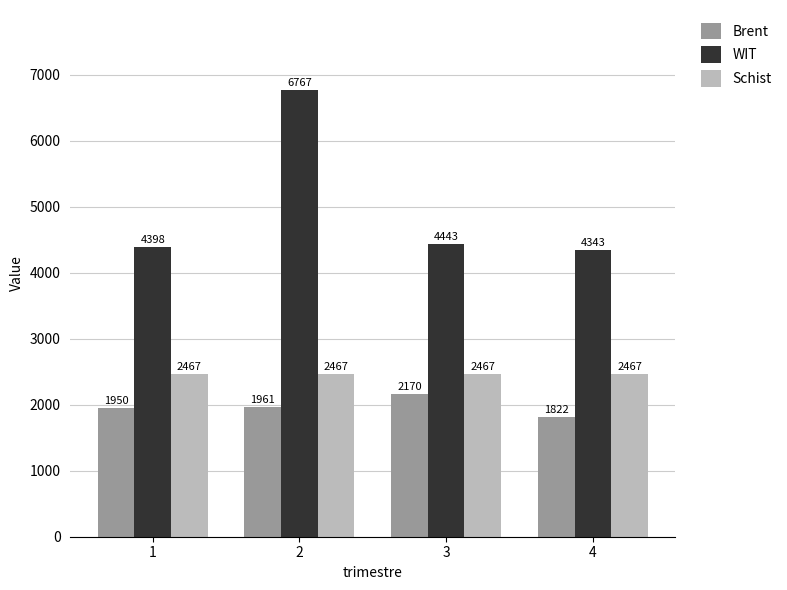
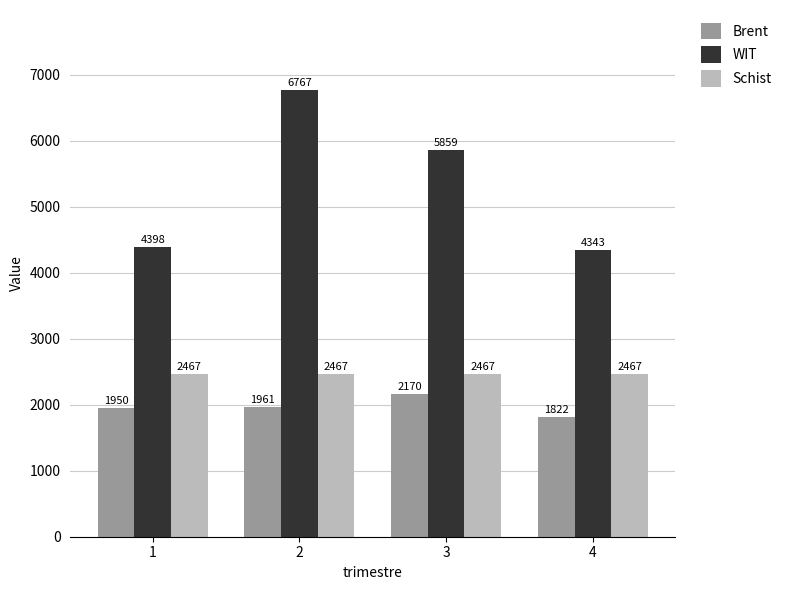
  {
    "WIT": {
      "1": 4398,
      "2": 6767,
-     "3": 4443,
+     "3": 5859,
      "4": 4343
    }
  }
